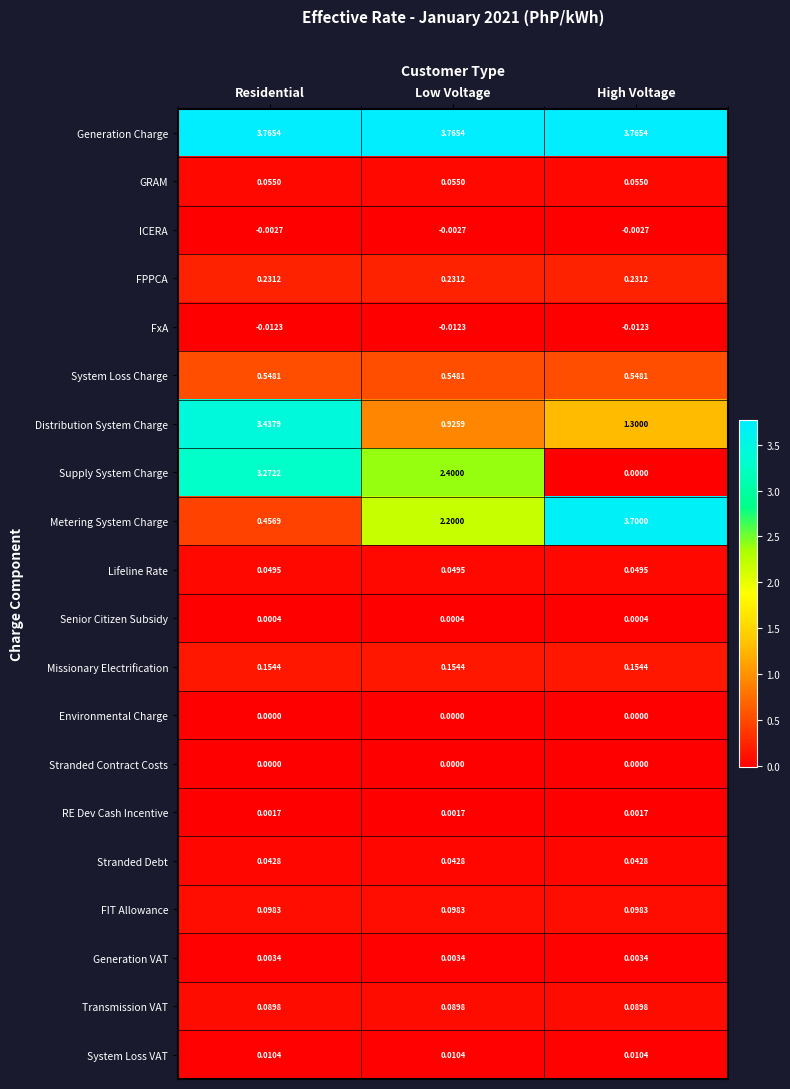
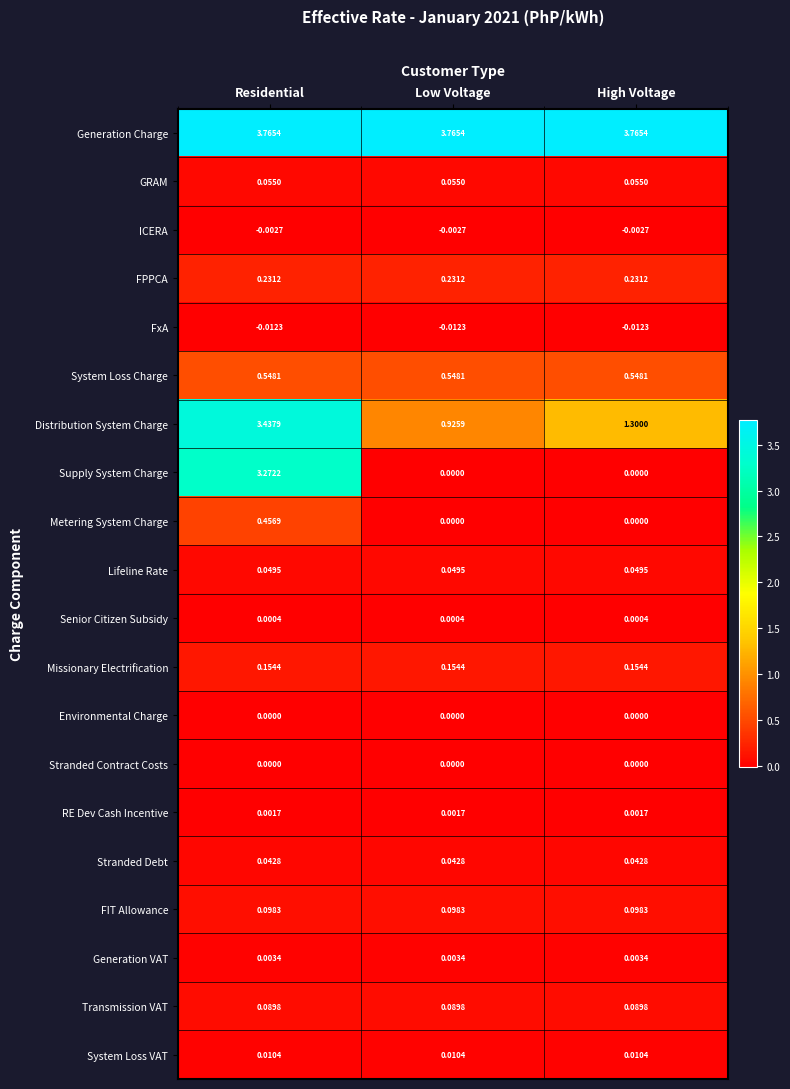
  {
    "Generation Charge": {
      "Residential": 3.7654,
      "Low Voltage": 3.7654,
      "High Voltage": 3.7654
    },
    "GRAM": {
      "Residential": 0.0550,
      "Low Voltage": 0.0550,
      "High Voltage": 0.0550
    },
    "ICERA": {
      "Residential": -0.0027,
      "Low Voltage": -0.0027,
      "High Voltage": -0.0027
    },
    "FPPCA": {
      "Residential": 0.2312,
      "Low Voltage": 0.2312,
      "High Voltage": 0.2312
    },
    "FxA": {
      "Residential": -0.0123,
      "Low Voltage": -0.0123,
      "High Voltage": -0.0123
    },
    "System Loss Charge": {
      "Residential": 0.5481,
      "Low Voltage": 0.5481,
      "High Voltage": 0.5481
    },
    "Distribution System Charge": {
      "Residential": 3.4379,
      "Low Voltage": 0.9259,
      "High Voltage": 1.3000
    },
    "Supply System Charge": {
      "Residential": 3.2722,
-     "Low Voltage": 2.4000,
+     "Low Voltage": 0.0000,
      "High Voltage": 0.0000
    },
    "Metering System Charge": {
      "Residential": 0.4569,
-     "Low Voltage": 2.2000,
-     "High Voltage": 3.7000
+     "Low Voltage": 0.0000,
+     "High Voltage": 0.0000
    },
    "Lifeline Rate": {
      "Residential": 0.0495,
      "Low Voltage": 0.0495,
      "High Voltage": 0.0495
    },
    "Senior Citizen Subsidy": {
      "Residential": 0.0004,
      "Low Voltage": 0.0004,
      "High Voltage": 0.0004
    },
    "Missionary Electrification": {
      "Residential": 0.1544,
      "Low Voltage": 0.1544,
      "High Voltage": 0.1544
    },
    "Environmental Charge": {
      "Residential": 0.0000,
      "Low Voltage": 0.0000,
      "High Voltage": 0.0000
    },
    "Stranded Contract Costs": {
      "Residential": 0.0000,
      "Low Voltage": 0.0000,
      "High Voltage": 0.0000
    },
    "RE Dev Cash Incentive": {
      "Residential": 0.0017,
      "Low Voltage": 0.0017,
      "High Voltage": 0.0017
    },
    "Stranded Debt": {
      "Residential": 0.0428,
      "Low Voltage": 0.0428,
      "High Voltage": 0.0428
    },
    "FIT Allowance": {
      "Residential": 0.0983,
      "Low Voltage": 0.0983,
      "High Voltage": 0.0983
    },
    "Generation VAT": {
      "Residential": 0.0034,
      "Low Voltage": 0.0034,
      "High Voltage": 0.0034
    },
    "Transmission VAT": {
      "Residential": 0.0898,
      "Low Voltage": 0.0898,
      "High Voltage": 0.0898
    },
    "System Loss VAT": {
      "Residential": 0.0104,
      "Low Voltage": 0.0104,
      "High Voltage": 0.0104
    }
  }
